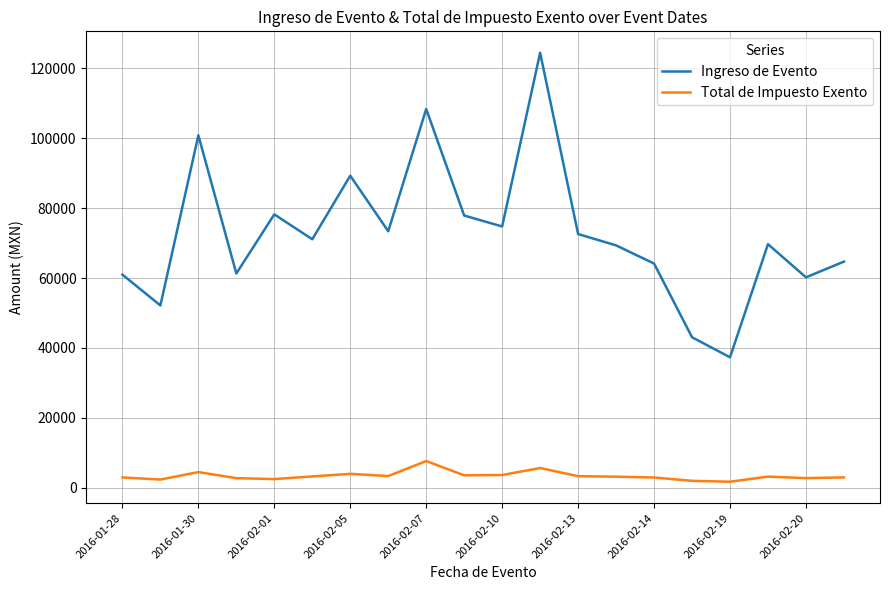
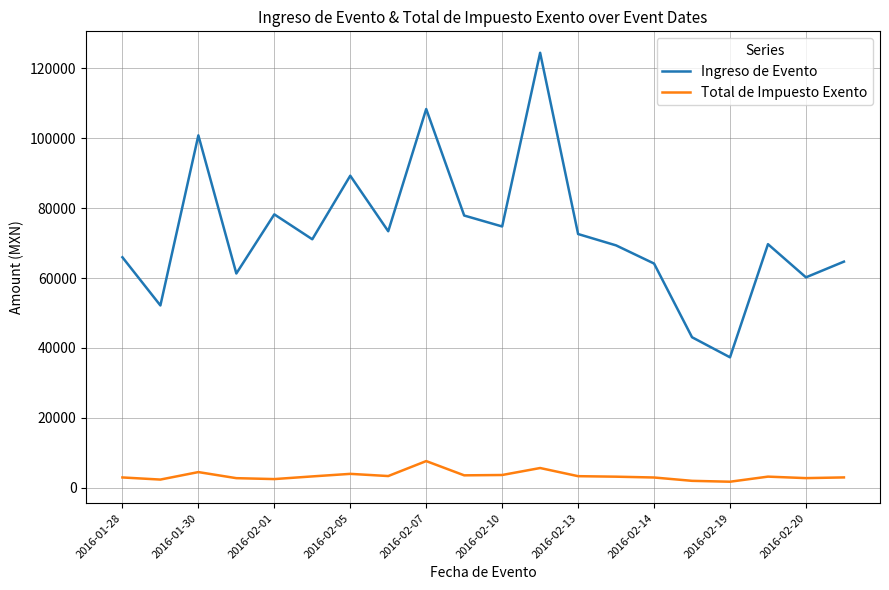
  {
    "Ingreso de Evento": {
-     "2016-01-28": 61000,
+     "2016-01-28": 66000,
      "2016-01-30": 101000,
      "2016-02-01": 78000,
      "2016-02-05": 89000,
      "2016-02-07": 108000,
      "2016-02-10": 75000,
      "2016-02-14": 64000
    },
    "Total de Impuesto Exento": {
      "2016-01-28": 3000,
      "2016-01-30": 4000,
      "2016-02-01": 2000,
      "2016-02-05": 4000,
      "2016-02-07": 8000,
      "2016-02-10": 4000,
      "2016-02-14": 3000
    }
  }
